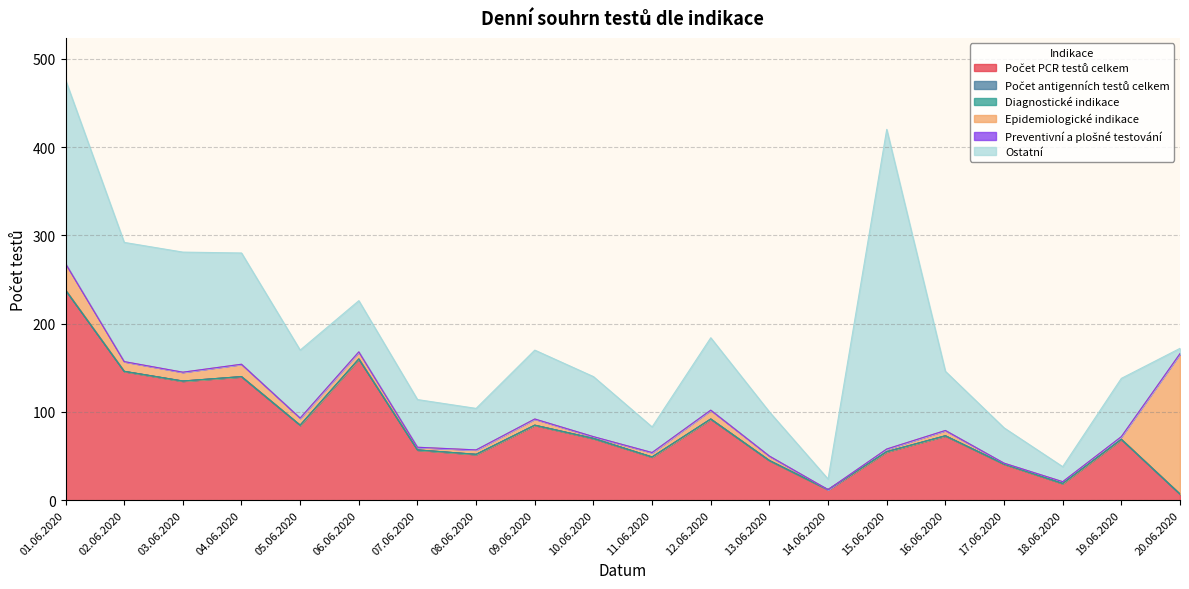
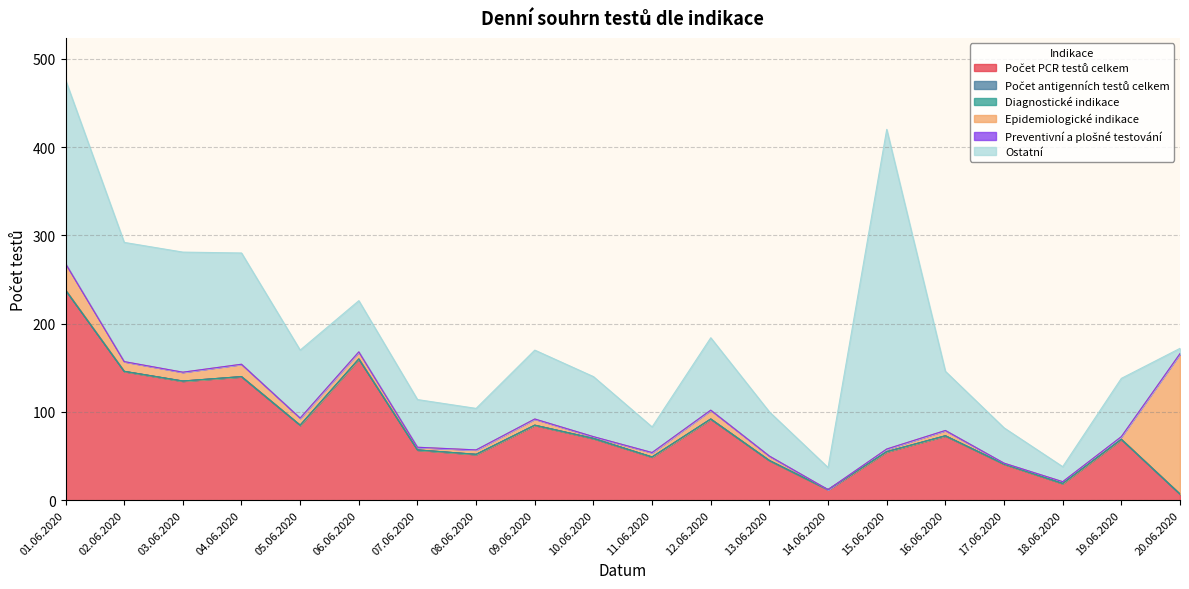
  {
    "Diagnostické indikace": {
      "01.06.2020": 240,
      "02.06.2020": 150,
      "03.06.2020": 140,
      "04.06.2020": 140,
      "05.06.2020": 90,
      "06.06.2020": 160,
      "07.06.2020": 60,
      "08.06.2020": 50,
      "09.06.2020": 90,
      "11.06.2020": 50,
      "12.06.2020": 90,
      "13.06.2020": 50,
      "15.06.2020": 60,
      "16.06.2020": 70,
      "19.06.2020": 70,
      "20.06.2020": 10
    },
    "Preventivní a plošné testování": {
      "07.06.2020": 0,
      "15.06.2020": 0,
      "19.06.2020": 0
    },
    "Ostatní": {
      "01.06.2020": 210,
      "02.06.2020": 140,
      "03.06.2020": 140,
      "04.06.2020": 130,
      "05.06.2020": 80,
      "06.06.2020": 60,
      "07.06.2020": 50,
      "08.06.2020": 50,
      "09.06.2020": 80,
      "10.06.2020": 70,
      "11.06.2020": 30,
      "12.06.2020": 80,
      "13.06.2020": 50,
-     "14.06.2020": 10,
+     "14.06.2020": 30,
      "15.06.2020": 360,
      "16.06.2020": 70,
      "17.06.2020": 40,
      "18.06.2020": 20,
      "19.06.2020": 70,
      "20.06.2020": 10
    }
  }
